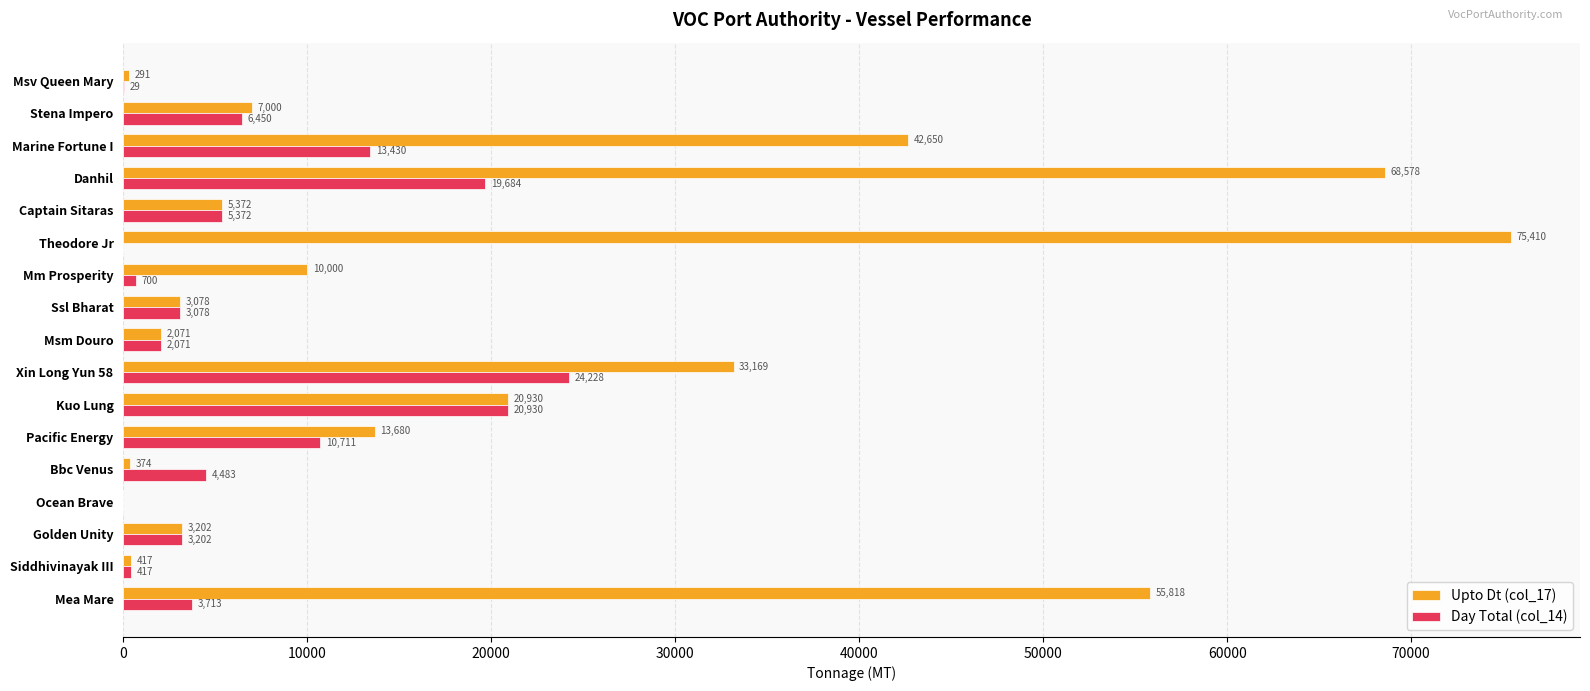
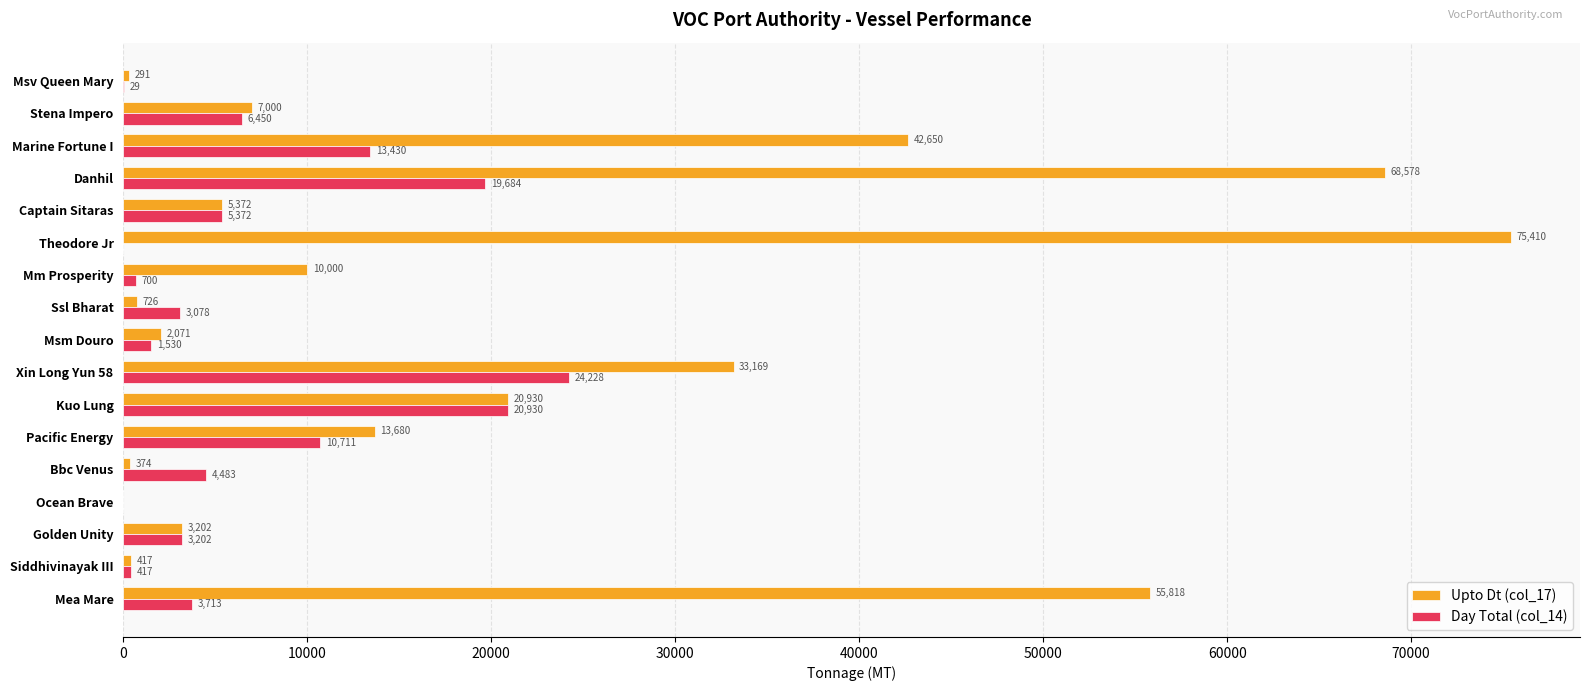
  {
    "Upto Dt (col_17)": {
      "Msv Queen Mary": "291",
      "Stena Impero": "7,000",
      "Marine Fortune I": "42,650",
      "Danhil": "68,578",
      "Captain Sitaras": "5,372",
      "Theodore Jr": "75,410",
      "Mm Prosperity": "10,000",
-     "Ssl Bharat": "3,078",
+     "Ssl Bharat": "726",
      "Msm Douro": "2,071",
      "Xin Long Yun 58": "33,169",
      "Kuo Lung": "20,930",
      "Pacific Energy": "13,680",
      "Bbc Venus": "374",
      "Golden Unity": "3,202",
      "Siddhivinayak III": "417",
      "Mea Mare": "55,818"
    },
    "Day Total (col_14)": {
      "Msv Queen Mary": "29",
      "Stena Impero": "6,450",
      "Marine Fortune I": "13,430",
      "Danhil": "19,684",
      "Captain Sitaras": "5,372",
      "Mm Prosperity": "700",
      "Ssl Bharat": "3,078",
-     "Msm Douro": "2,071",
+     "Msm Douro": "1,530",
      "Xin Long Yun 58": "24,228",
      "Kuo Lung": "20,930",
      "Pacific Energy": "10,711",
      "Bbc Venus": "4,483",
      "Golden Unity": "3,202",
      "Siddhivinayak III": "417",
      "Mea Mare": "3,713"
    }
  }
